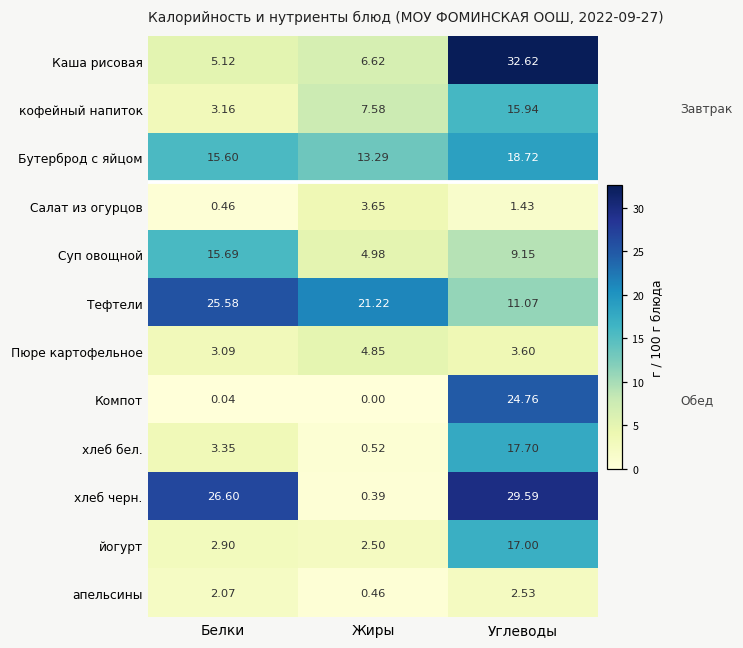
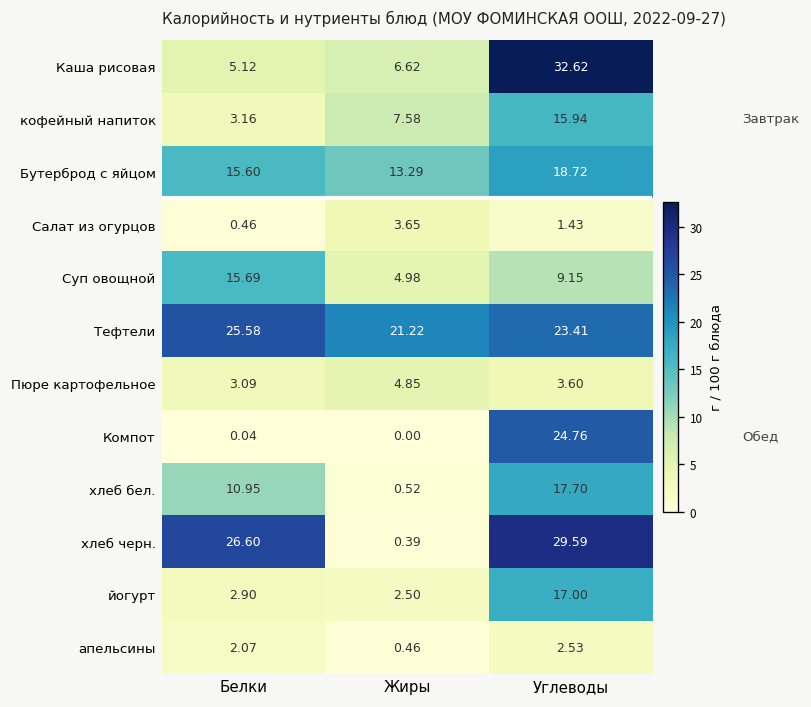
  {
    "Каша рисовая": {
      "Белки": 5.12,
      "Жиры": 6.62,
      "Углеводы": 32.62
    },
    "кофейный напиток": {
      "Белки": 3.16,
      "Жиры": 7.58,
      "Углеводы": 15.94
    },
    "Бутерброд с яйцом": {
      "Белки": 15.60,
      "Жиры": 13.29,
      "Углеводы": 18.72
    },
    "Салат из огурцов": {
      "Белки": 0.46,
      "Жиры": 3.65,
      "Углеводы": 1.43
    },
    "Суп овощной": {
      "Белки": 15.69,
      "Жиры": 4.98,
      "Углеводы": 9.15
    },
    "Тефтели": {
      "Белки": 25.58,
      "Жиры": 21.22,
-     "Углеводы": 11.07
+     "Углеводы": 23.41
    },
    "Пюре картофельное": {
      "Белки": 3.09,
      "Жиры": 4.85,
      "Углеводы": 3.60
    },
    "Компот": {
      "Белки": 0.04,
      "Жиры": 0.00,
      "Углеводы": 24.76
    },
    "хлеб бел.": {
-     "Белки": 3.35,
+     "Белки": 10.95,
      "Жиры": 0.52,
      "Углеводы": 17.70
    },
    "хлеб черн.": {
      "Белки": 26.60,
      "Жиры": 0.39,
      "Углеводы": 29.59
    },
    "йогурт": {
      "Белки": 2.90,
      "Жиры": 2.50,
      "Углеводы": 17.00
    },
    "апельсины": {
      "Белки": 2.07,
      "Жиры": 0.46,
      "Углеводы": 2.53
    }
  }
